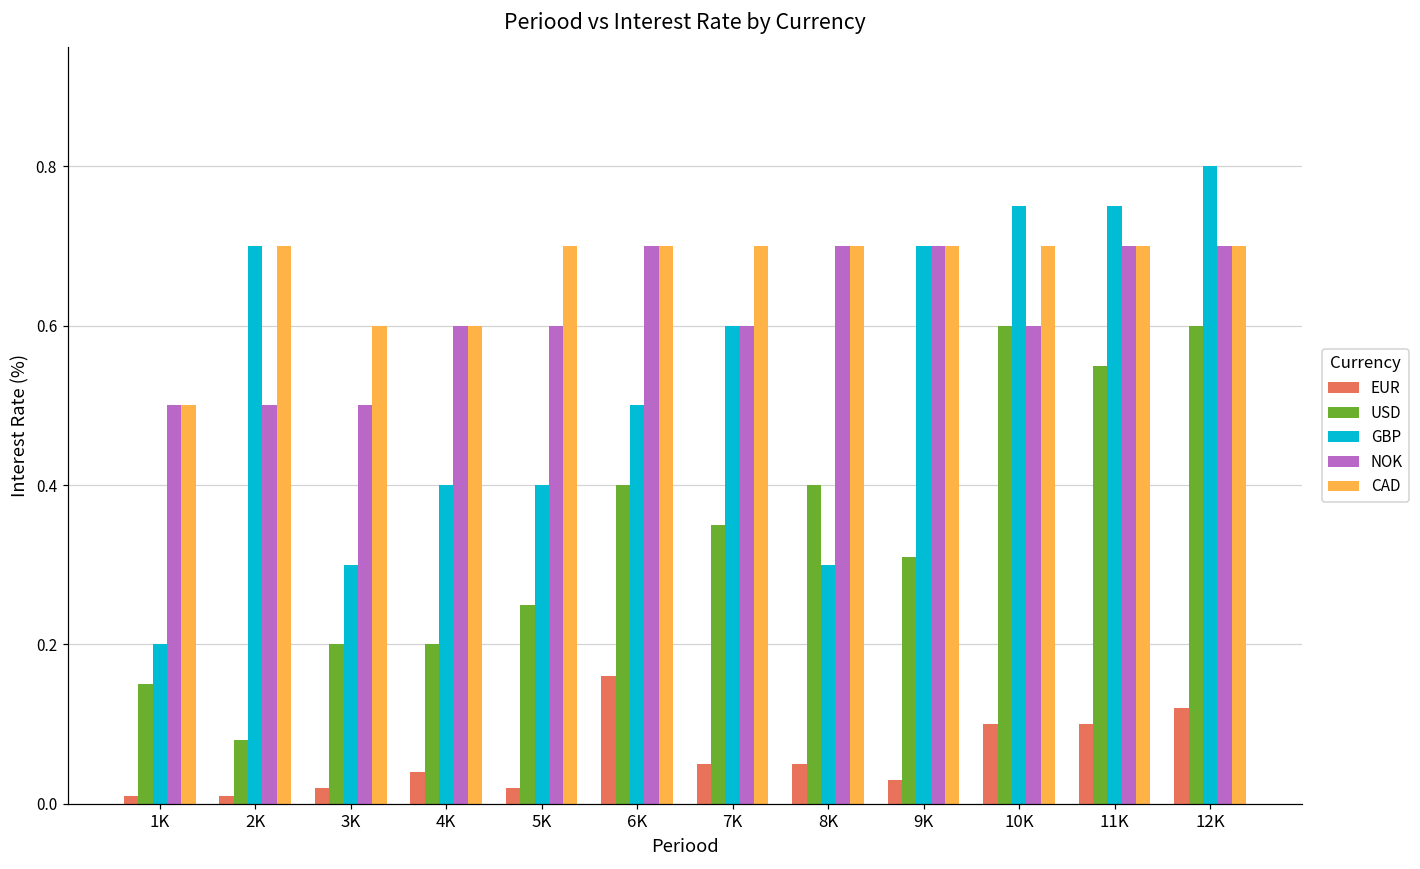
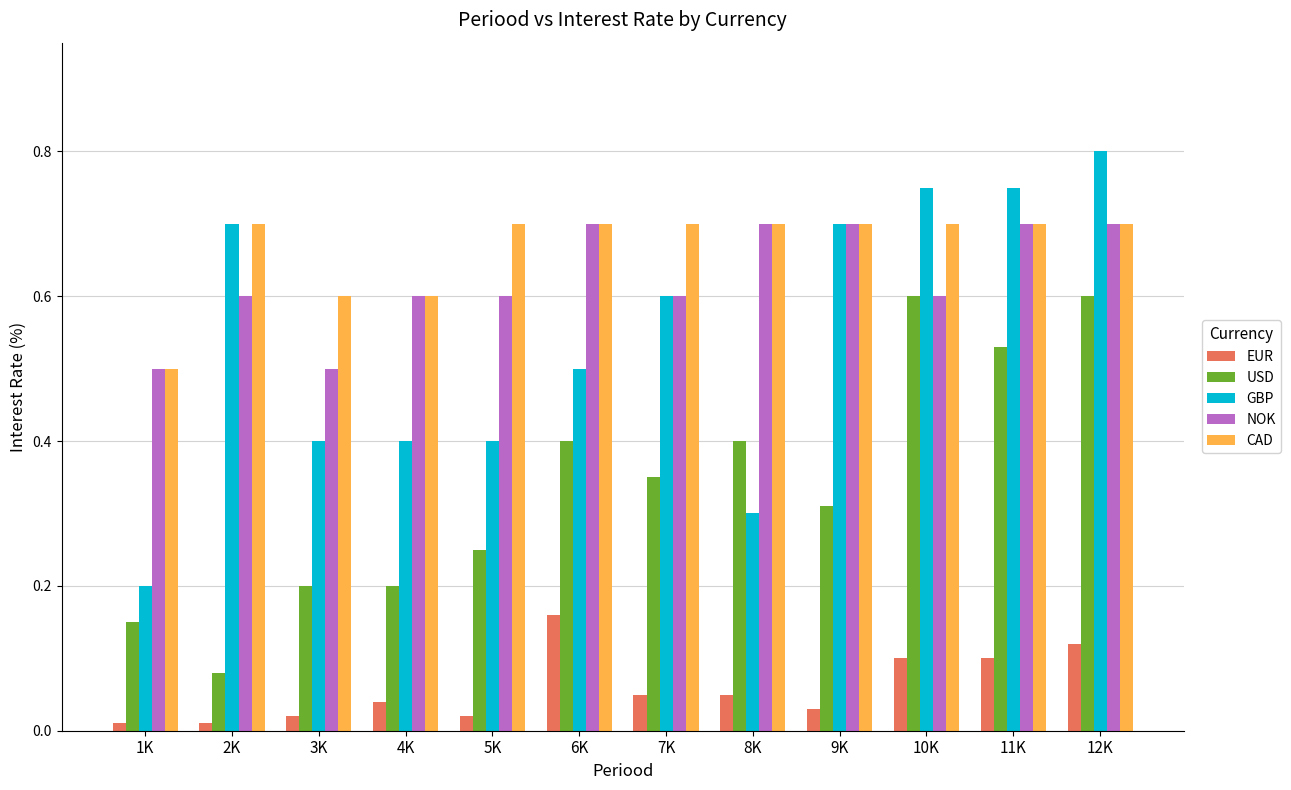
  {
    "EUR": {
      "1K": 0.01,
      "2K": 0.01,
      "3K": 0.02,
      "4K": 0.04,
      "5K": 0.02,
      "6K": 0.16,
      "7K": 0.05,
      "8K": 0.05,
      "9K": 0.03,
      "10K": 0.10,
      "11K": 0.10,
      "12K": 0.12
    },
    "USD": {
      "1K": 0.15,
      "2K": 0.08,
      "3K": 0.20,
      "4K": 0.20,
      "5K": 0.25,
      "6K": 0.40,
      "7K": 0.35,
      "8K": 0.40,
      "9K": 0.31,
      "10K": 0.60,
-     "11K": 0.55,
+     "11K": 0.53,
      "12K": 0.60
    },
    "GBP": {
      "1K": 0.2,
      "2K": 0.7,
-     "3K": 0.3,
+     "3K": 0.4,
      "4K": 0.4,
      "5K": 0.4,
      "6K": 0.5,
      "7K": 0.6,
      "8K": 0.3,
      "9K": 0.7,
      "10K": 0.75,
      "11K": 0.75,
      "12K": 0.8
    },
    "NOK": {
      "1K": 0.5,
-     "2K": 0.5,
+     "2K": 0.6,
      "3K": 0.5,
      "4K": 0.6,
      "5K": 0.6,
      "6K": 0.7,
      "7K": 0.6,
      "8K": 0.7,
      "9K": 0.7,
      "10K": 0.6,
      "11K": 0.7,
      "12K": 0.7
    },
    "CAD": {
      "1K": 0.50,
      "2K": 0.70,
      "3K": 0.60,
      "4K": 0.60,
      "5K": 0.70,
      "6K": 0.70,
      "7K": 0.70,
      "8K": 0.70,
      "9K": 0.70,
      "10K": 0.70,
      "11K": 0.70,
      "12K": 0.70
    }
  }
